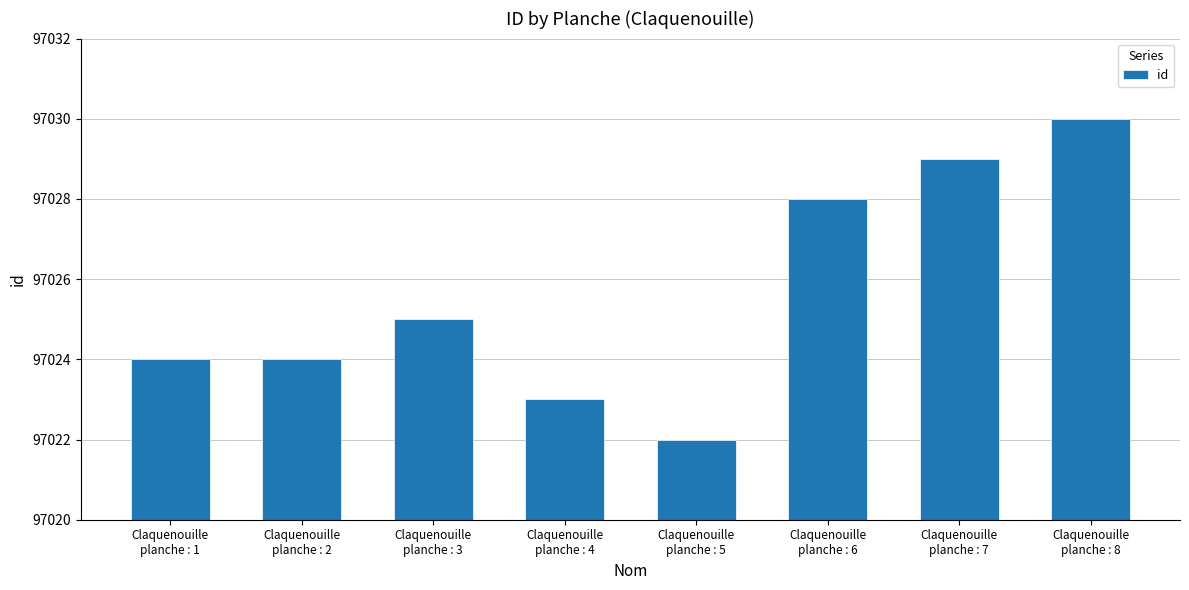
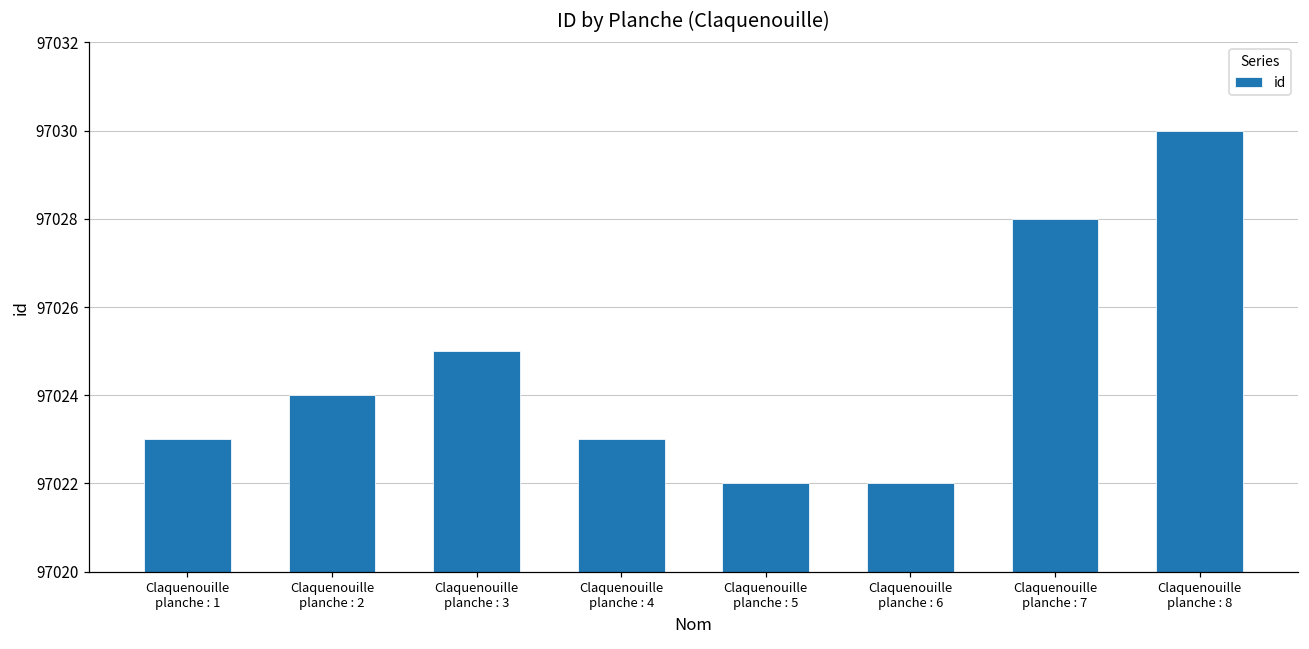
  {
-   "Claquenouille planche : 1": 97024,
+   "Claquenouille planche : 1": 97023,
    "Claquenouille planche : 2": 97024,
    "Claquenouille planche : 3": 97025,
    "Claquenouille planche : 4": 97023,
    "Claquenouille planche : 5": 97022,
-   "Claquenouille planche : 6": 97028,
-   "Claquenouille planche : 7": 97029,
+   "Claquenouille planche : 6": 97022,
+   "Claquenouille planche : 7": 97028,
    "Claquenouille planche : 8": 97030
  }
